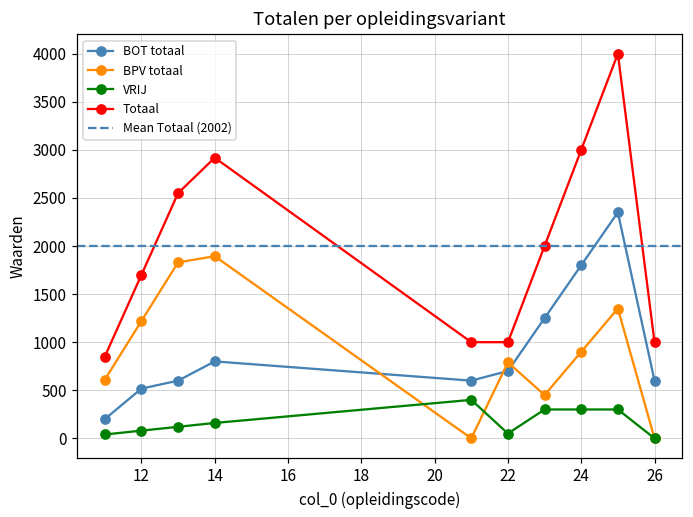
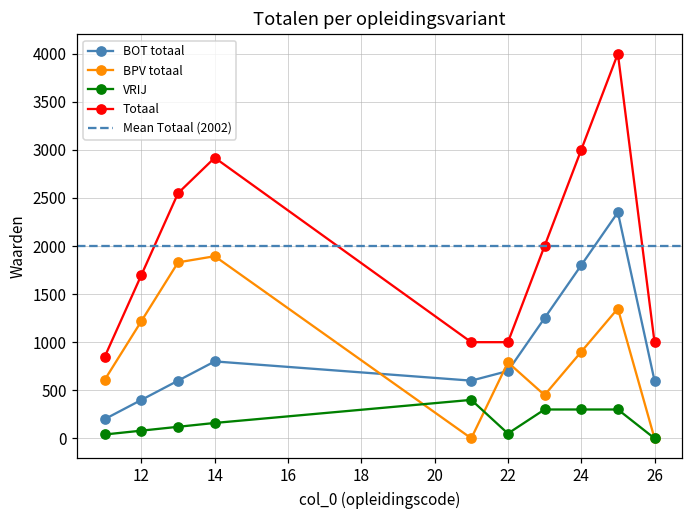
  {
    "BOT totaal": {
-     "12": 500,
+     "12": 400,
      "14": 800,
      "22": 700,
      "24": 1800,
      "26": 600
    },
    "BPV totaal": {
      "12": 1200,
      "14": 1900,
      "22": 800,
      "24": 900
    },
    "VRIJ": {
      "12": 100,
      "14": 200,
      "22": 100,
      "24": 300
    },
    "Totaal": {
      "12": 1700,
      "14": 2900,
      "22": 1000,
      "24": 3000,
      "26": 1000
    }
  }
